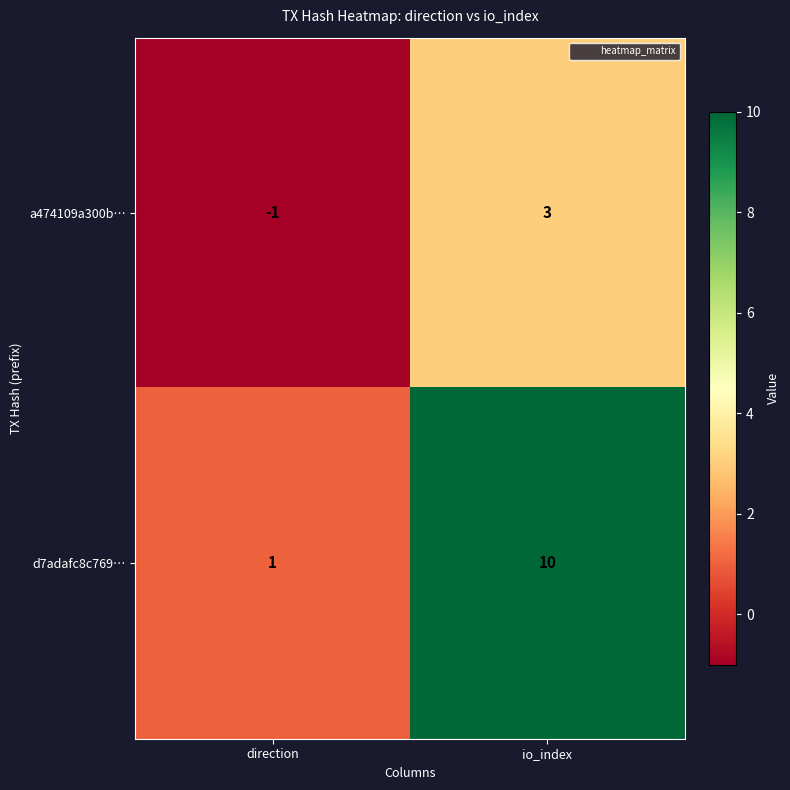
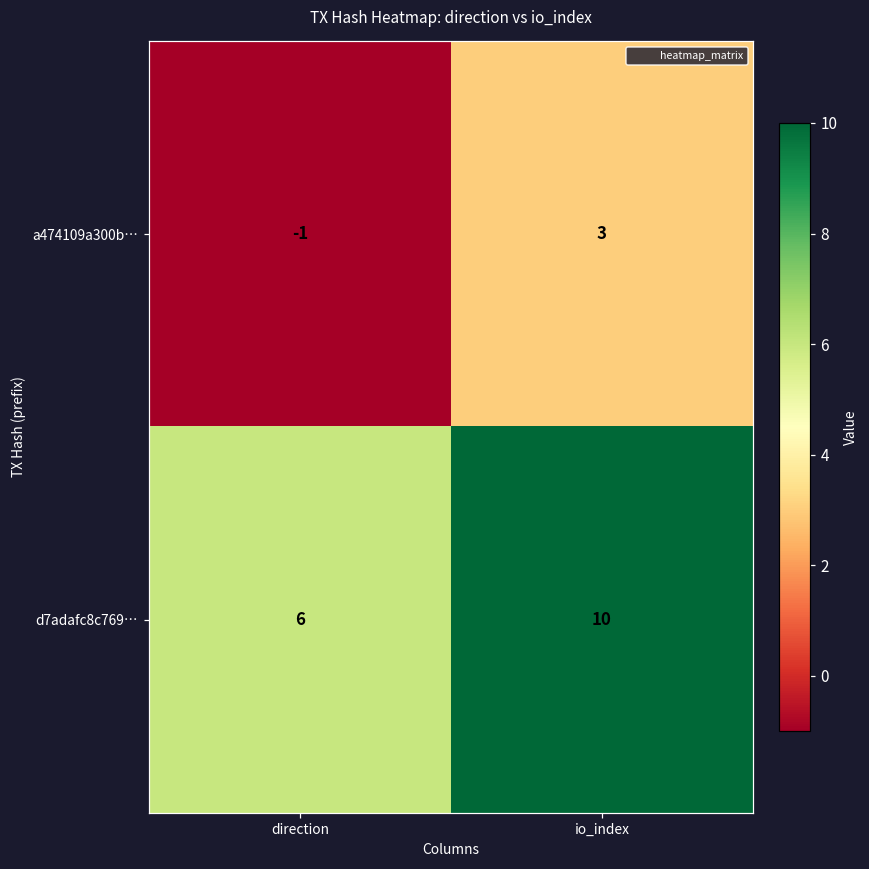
  {
    "a474109a300b…": {
      "direction": -1,
      "io_index": 3
    },
    "d7adafc8c769…": {
-     "direction": 1,
+     "direction": 6,
      "io_index": 10
    }
  }
